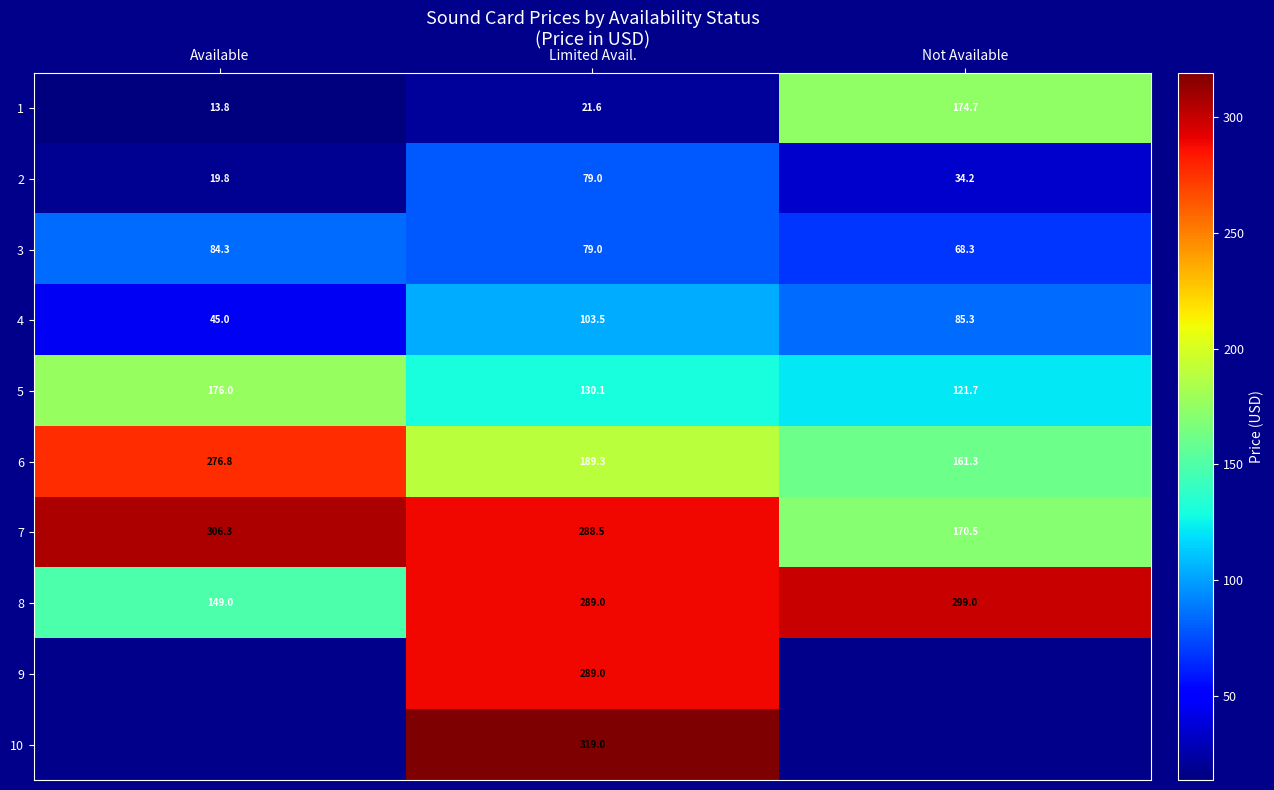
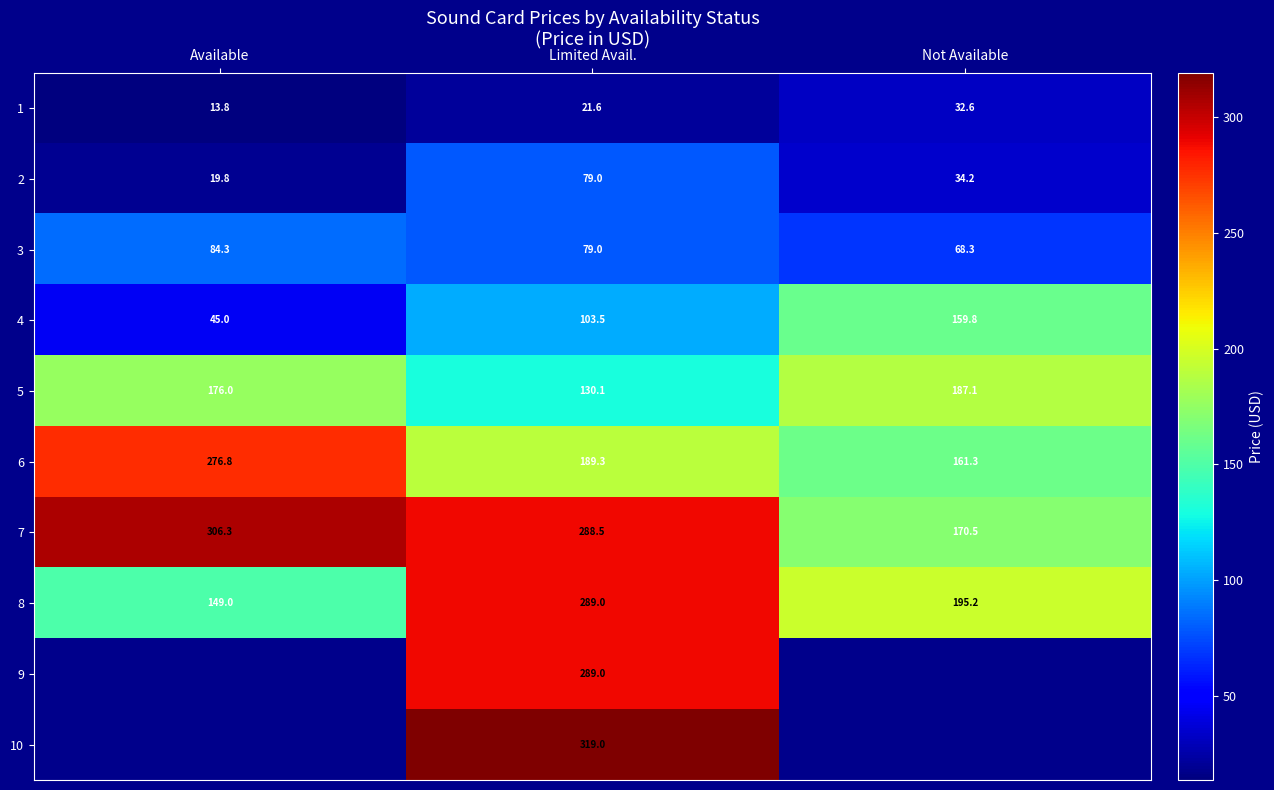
  {
    "1": {
      "Available": 13.8,
      "Limited Avail.": 21.6,
-     "Not Available": 174.7
+     "Not Available": 32.6
    },
    "2": {
      "Available": 19.8,
      "Limited Avail.": 79.0,
      "Not Available": 34.2
    },
    "3": {
      "Available": 84.3,
      "Limited Avail.": 79.0,
      "Not Available": 68.3
    },
    "4": {
      "Available": 45.0,
      "Limited Avail.": 103.5,
-     "Not Available": 85.3
+     "Not Available": 159.8
    },
    "5": {
      "Available": 176.0,
      "Limited Avail.": 130.1,
-     "Not Available": 121.7
+     "Not Available": 187.1
    },
    "6": {
      "Available": 276.8,
      "Limited Avail.": 189.3,
      "Not Available": 161.3
    },
    "7": {
      "Available": 306.3,
      "Limited Avail.": 288.5,
      "Not Available": 170.5
    },
    "8": {
      "Available": 149.0,
      "Limited Avail.": 289.0,
-     "Not Available": 299.0
+     "Not Available": 195.2
    },
    "9": {
      "Limited Avail.": 289.0
    },
    "10": {
      "Limited Avail.": 319.0
    }
  }
